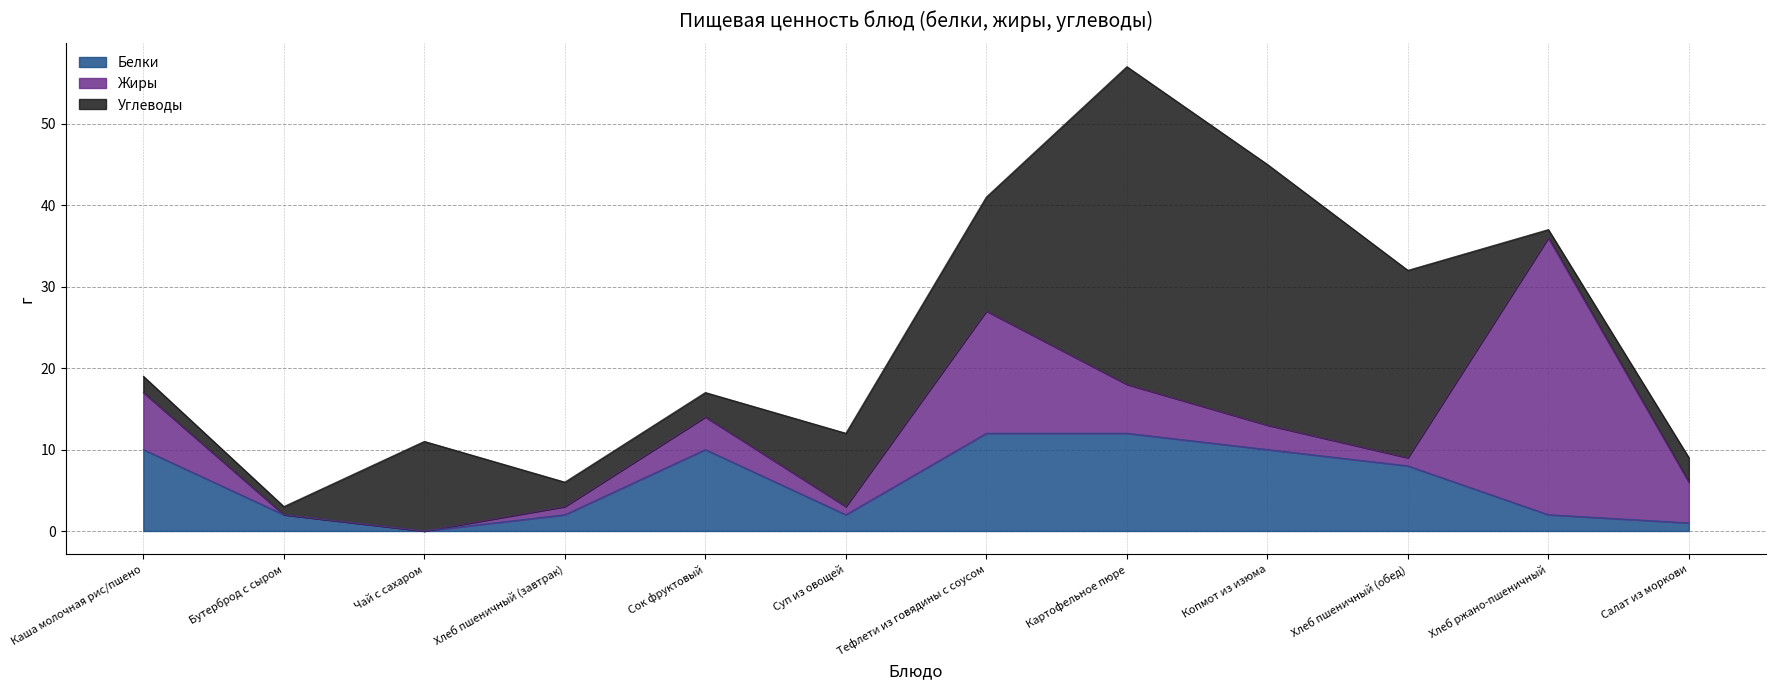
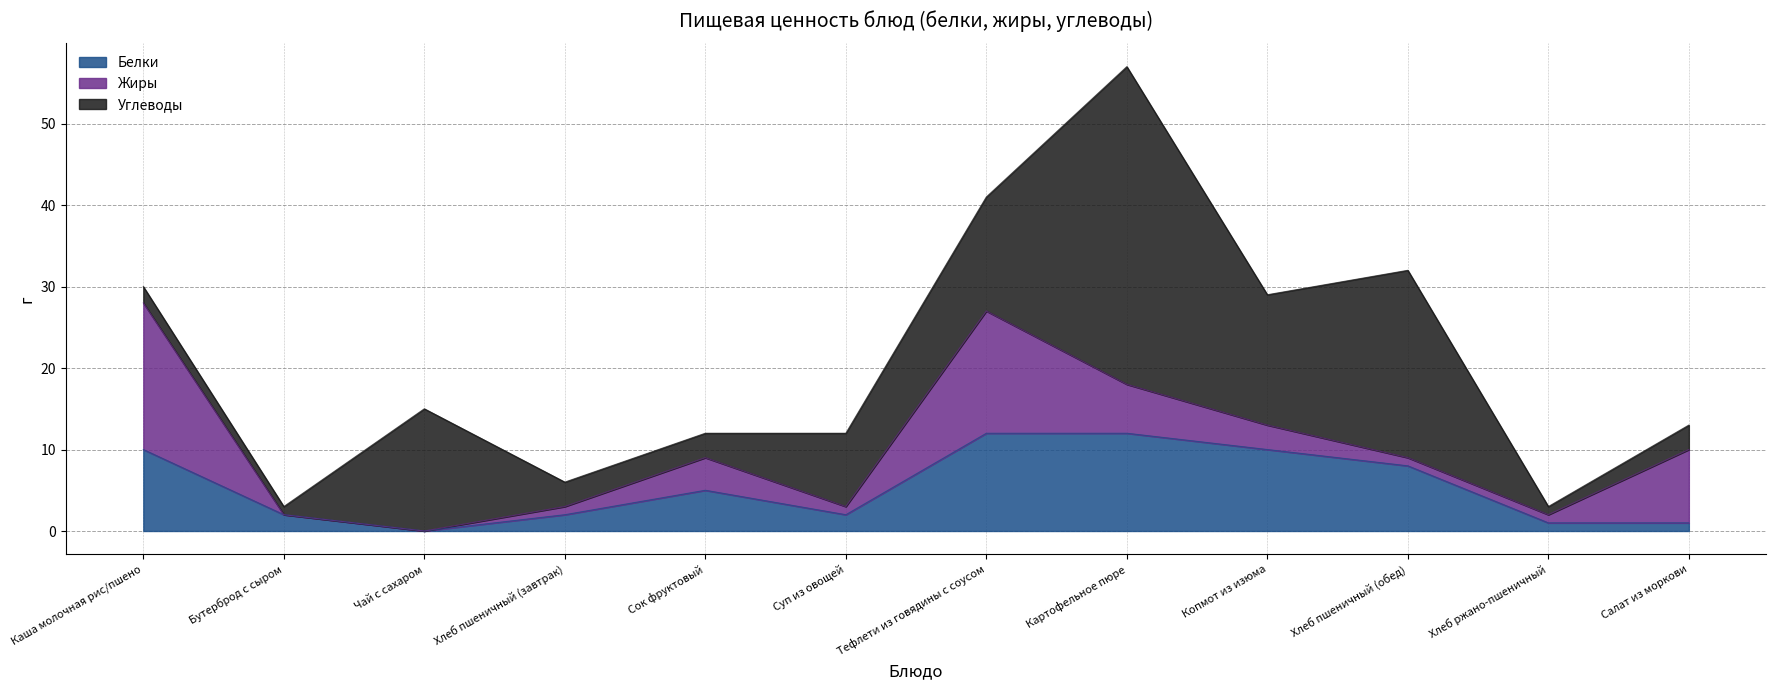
  {
    "Белки": {
      "Каша молочная рис/пшено": 10,
      "Хлеб пшеничный (завтрак)": 2,
-     "Сок фруктовый": 10,
+     "Сок фруктовый": 5,
      "Суп из овощей": 2,
      "Тефлети из говядины с соусом": 12,
      "Картофельное пюре": 12,
      "Копмот из изюма": 10,
      "Хлеб пшеничный (обед)": 8,
-     "Хлеб ржано-пшеничный": 2,
+     "Хлеб ржано-пшеничный": 1,
      "Салат из моркови": 1
    },
    "Жиры": {
-     "Каша молочная рис/пшено": 7,
+     "Каша молочная рис/пшено": 18,
      "Хлеб пшеничный (завтрак)": 1,
      "Сок фруктовый": 4,
      "Суп из овощей": 1,
      "Тефлети из говядины с соусом": 15,
      "Картофельное пюре": 6,
      "Копмот из изюма": 3,
      "Хлеб пшеничный (обед)": 1,
-     "Хлеб ржано-пшеничный": 34,
-     "Салат из моркови": 5
+     "Хлеб ржано-пшеничный": 1,
+     "Салат из моркови": 9
    },
    "Углеводы": {
      "Каша молочная рис/пшено": 2,
      "Бутерброд с сыром": 1,
-     "Чай с сахаром": 11,
+     "Чай с сахаром": 15,
      "Хлеб пшеничный (завтрак)": 3,
      "Сок фруктовый": 3,
      "Суп из овощей": 9,
      "Тефлети из говядины с соусом": 14,
      "Картофельное пюре": 39,
-     "Копмот из изюма": 32,
+     "Копмот из изюма": 16,
      "Хлеб пшеничный (обед)": 23,
      "Хлеб ржано-пшеничный": 1,
      "Салат из моркови": 3
    }
  }
